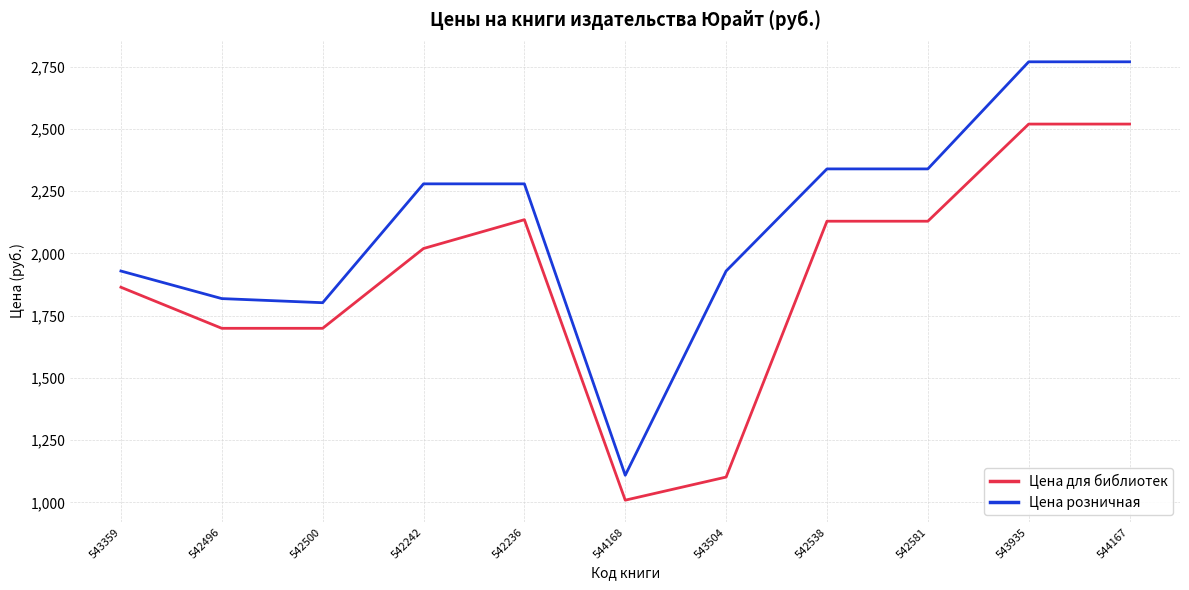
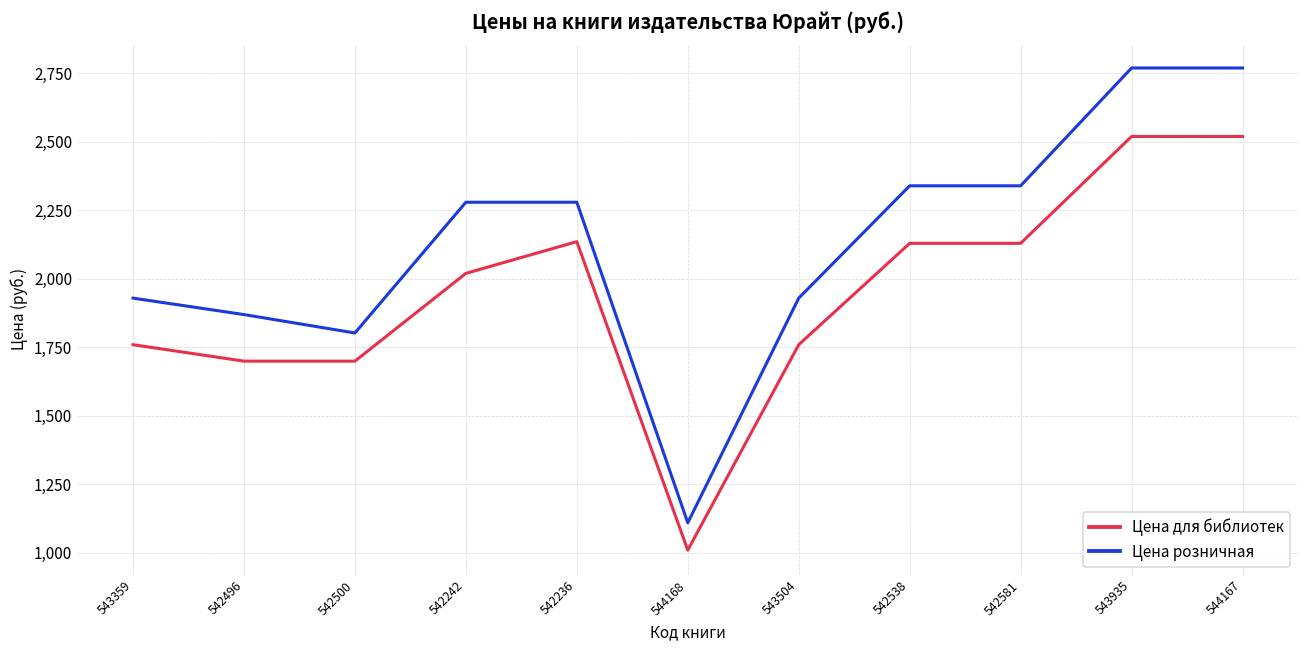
  {
    "Цена для библиотек": {
-     "543359": "1,860",
+     "543359": "1,760",
      "542496": "1,700",
      "542500": "1,700",
      "542242": "2,020",
      "542236": "2,140",
      "544168": "1,010",
-     "543504": "1,100",
+     "543504": "1,760",
      "542538": "2,130",
      "542581": "2,130",
      "543935": "2,520",
      "544167": "2,520"
    },
    "Цена розничная": {
      "543359": "1,930",
-     "542496": "1,820",
+     "542496": "1,870",
      "542500": "1,800",
      "542242": "2,280",
      "542236": "2,280",
      "544168": "1,110",
      "543504": "1,930",
      "542538": "2,340",
      "542581": "2,340",
      "543935": "2,770",
      "544167": "2,770"
    }
  }
